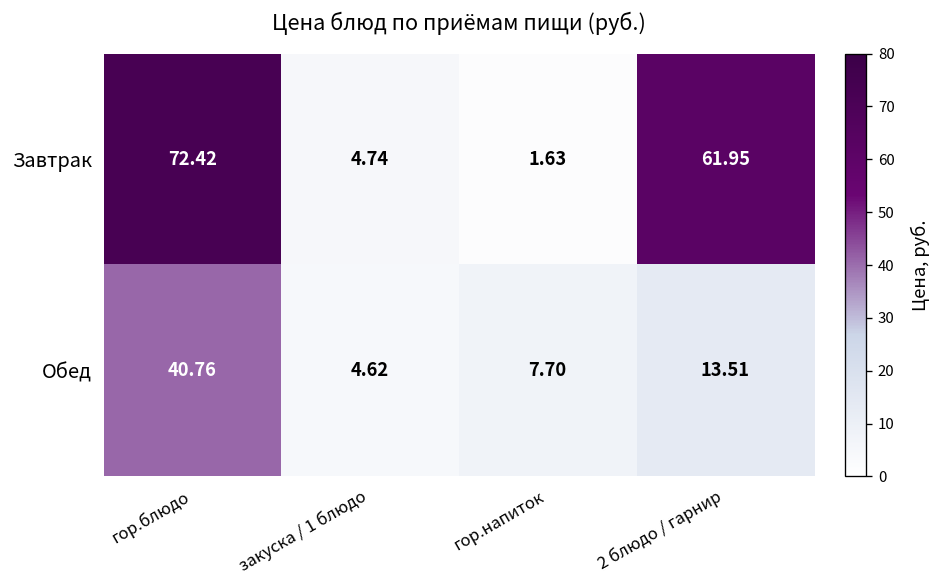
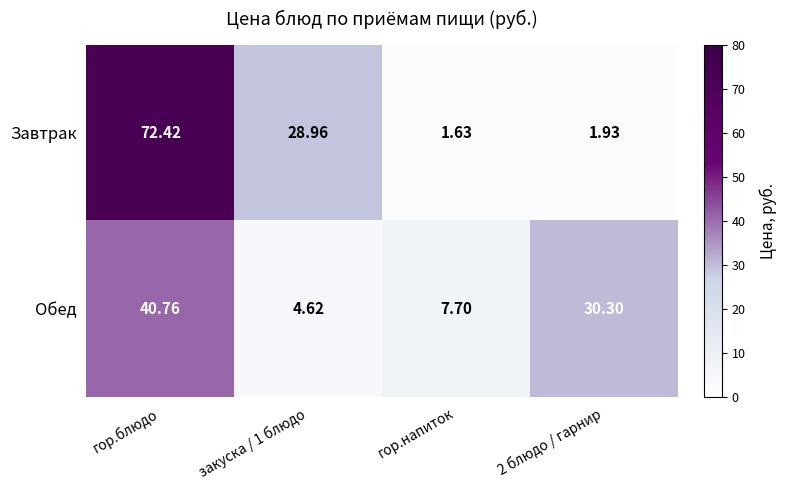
  {
    "Завтрак": {
      "гор.блюдо": 72.42,
-     "закуска / 1 блюдо": 4.74,
+     "закуска / 1 блюдо": 28.96,
      "гор.напиток": 1.63,
-     "2 блюдо / гарнир": 61.95
+     "2 блюдо / гарнир": 1.93
    },
    "Обед": {
      "гор.блюдо": 40.76,
      "закуска / 1 блюдо": 4.62,
      "гор.напиток": 7.70,
-     "2 блюдо / гарнир": 13.51
+     "2 блюдо / гарнир": 30.30
    }
  }
